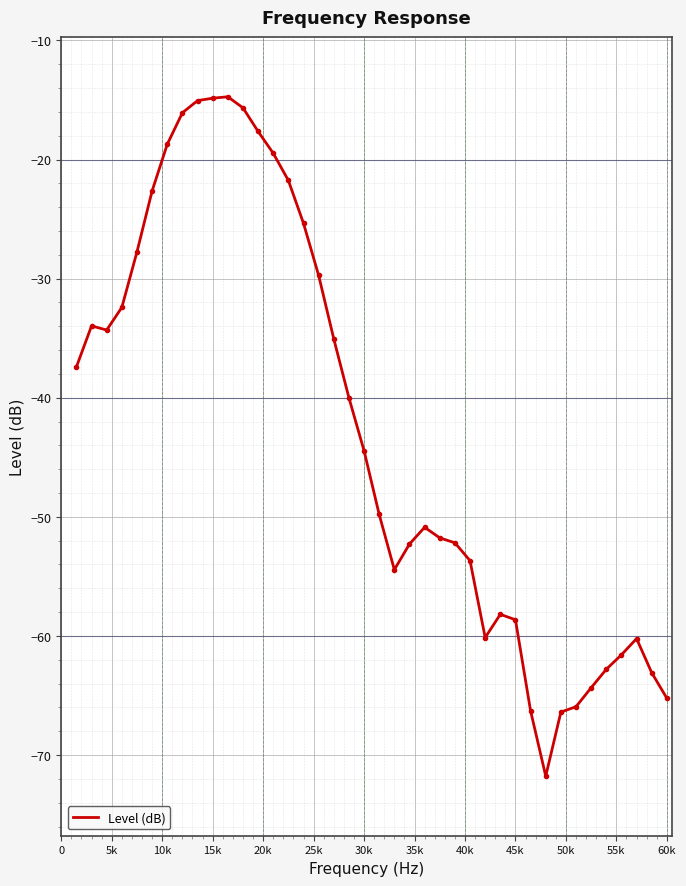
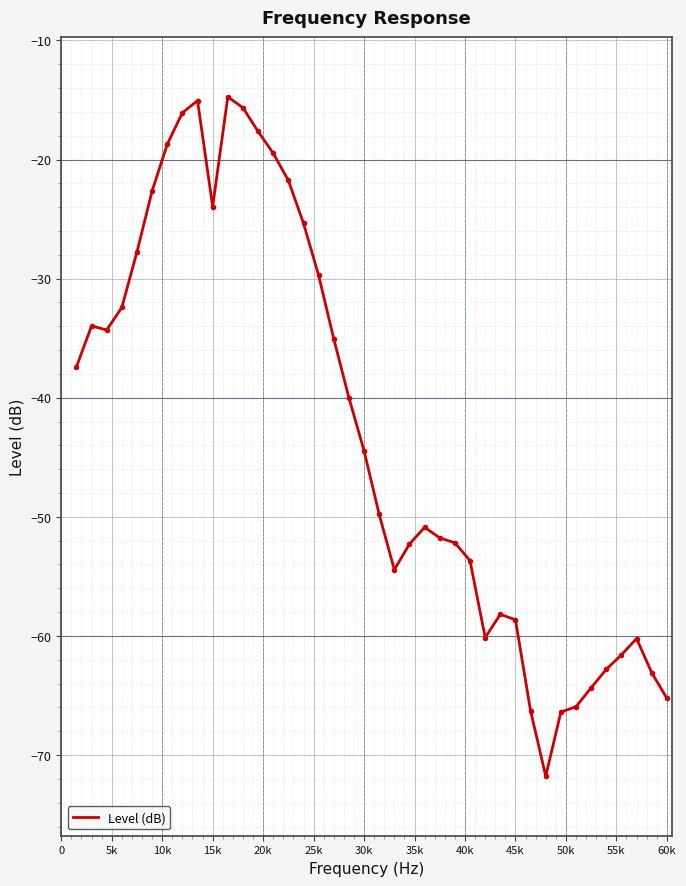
  {
-   "15k": -14.9,
+   "15k": -23.9,
    "30k": -44.5,
    "45k": -58.6,
    "60k": -65.2
  }
